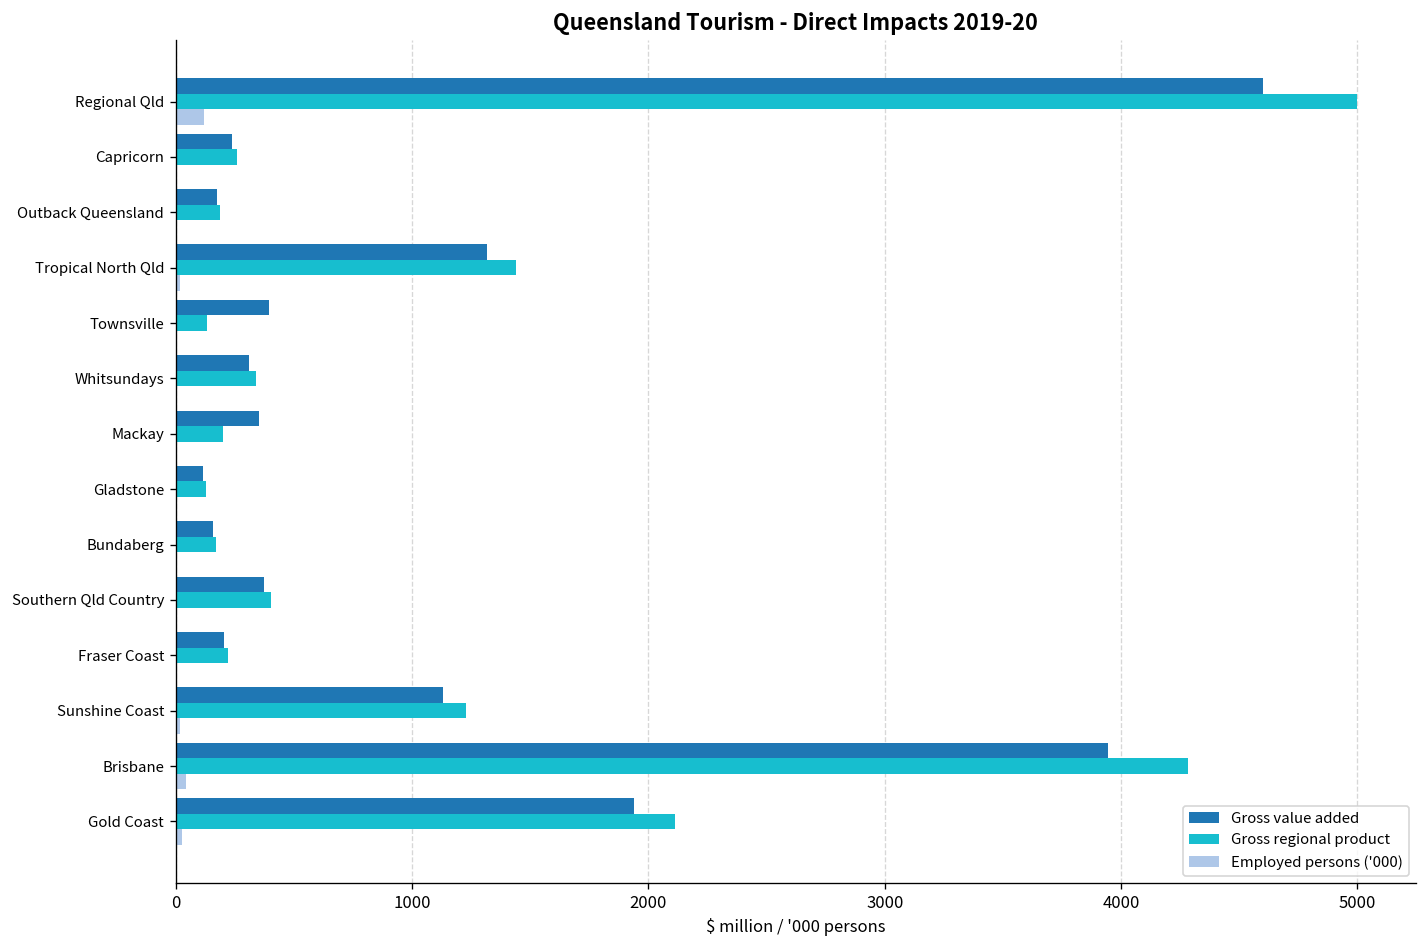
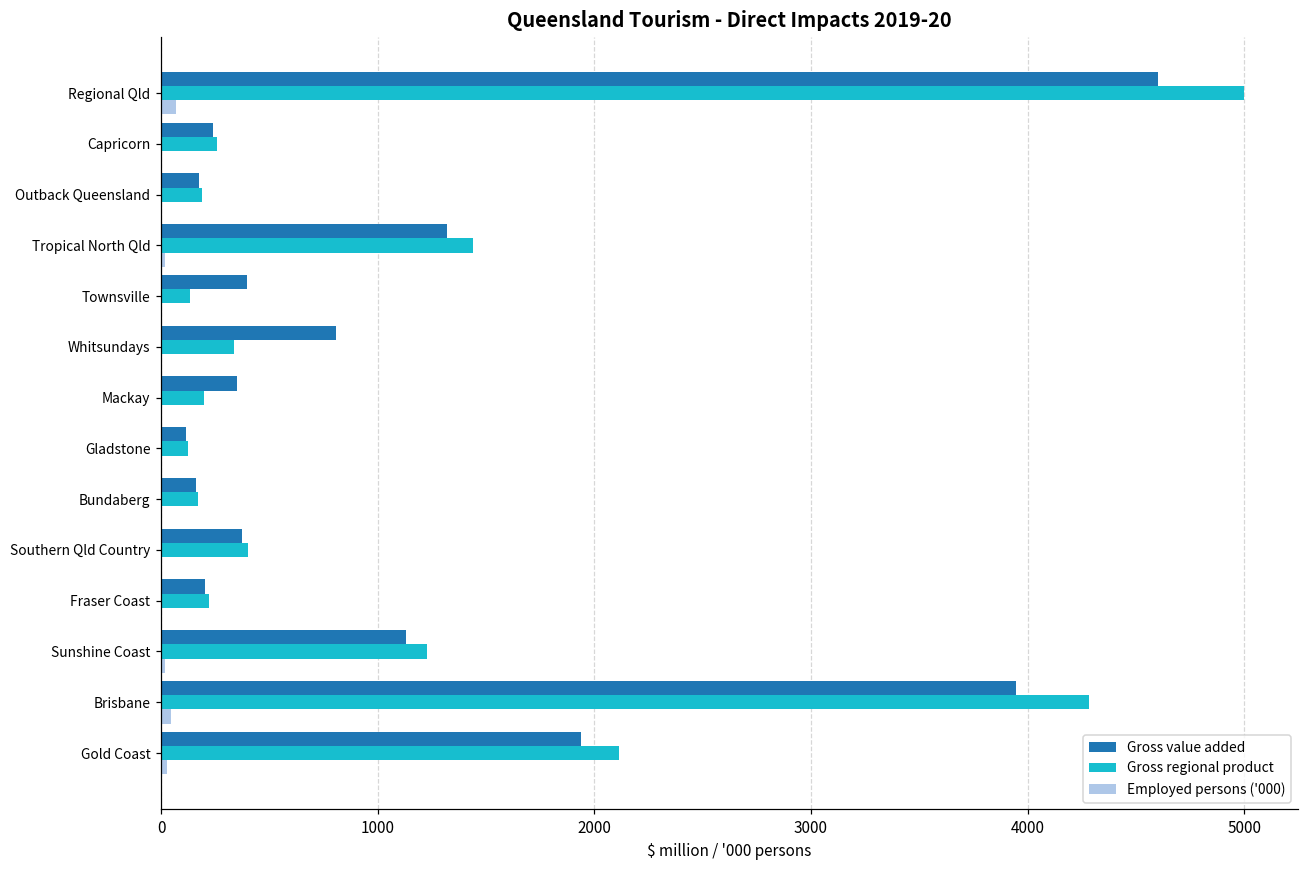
  {
    "Gross value added": {
      "Regional Qld": 4600,
      "Capricorn": 240,
      "Outback Queensland": 170,
      "Tropical North Qld": 1320,
      "Townsville": 390,
-     "Whitsundays": 310,
+     "Whitsundays": 810,
      "Mackay": 350,
      "Gladstone": 120,
      "Bundaberg": 160,
      "Southern Qld Country": 380,
      "Fraser Coast": 200,
      "Sunshine Coast": 1130,
      "Brisbane": 3950,
      "Gold Coast": 1940
    },
    "Gross regional product": {
      "Regional Qld": 5000,
      "Capricorn": 260,
      "Outback Queensland": 190,
      "Tropical North Qld": 1440,
      "Townsville": 130,
      "Whitsundays": 340,
      "Mackay": 200,
      "Gladstone": 130,
      "Bundaberg": 170,
      "Southern Qld Country": 400,
      "Fraser Coast": 220,
      "Sunshine Coast": 1230,
      "Brisbane": 4280,
      "Gold Coast": 2110
    },
    "Employed persons ('000)": {
-     "Regional Qld": 120,
+     "Regional Qld": 70,
      "Tropical North Qld": 20,
      "Sunshine Coast": 20,
      "Brisbane": 40,
      "Gold Coast": 30
    }
  }
